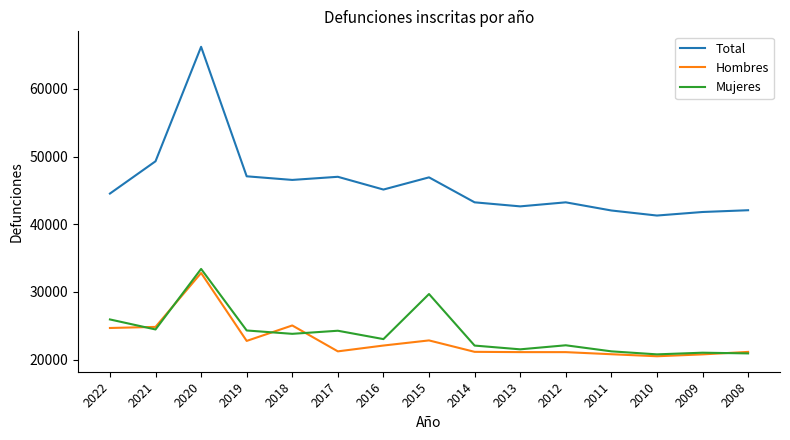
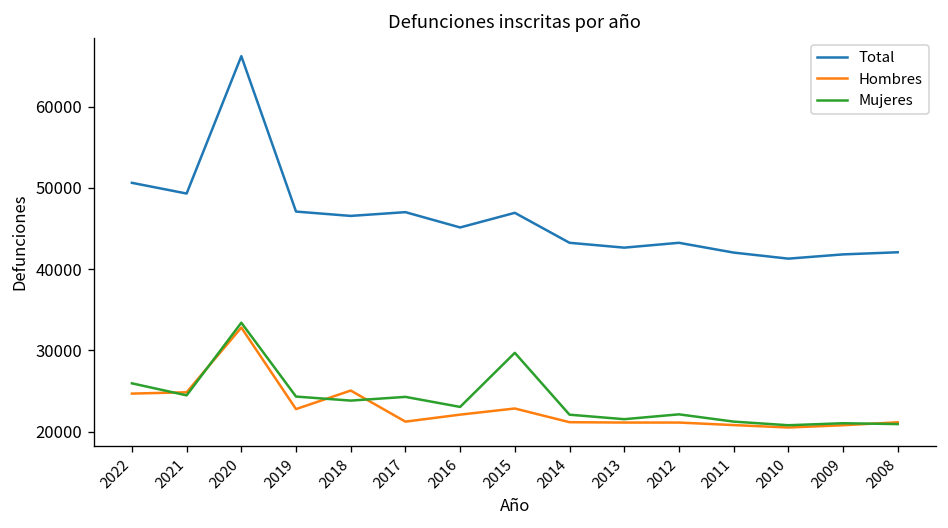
  {
    "Total": {
-     "2022": 45000,
+     "2022": 51000,
      "2021": 49000,
      "2020": 66000,
      "2019": 47000,
      "2018": 47000,
      "2017": 47000,
      "2016": 45000,
      "2015": 47000,
      "2014": 43000,
      "2013": 43000,
      "2012": 43000,
      "2011": 42000,
      "2010": 41000,
      "2009": 42000,
      "2008": 42000
    },
    "Hombres": {
      "2022": 25000,
      "2021": 25000,
      "2020": 33000,
      "2019": 23000,
      "2018": 25000,
      "2017": 21000,
      "2016": 22000,
      "2015": 23000,
      "2014": 21000,
      "2013": 21000,
      "2012": 21000,
      "2011": 21000
    },
    "Mujeres": {
      "2022": 26000,
      "2021": 24000,
      "2020": 33000,
      "2019": 24000,
      "2018": 24000,
      "2017": 24000,
      "2016": 23000,
      "2015": 30000,
      "2014": 22000,
      "2013": 22000,
      "2012": 22000,
      "2011": 21000
    }
  }
